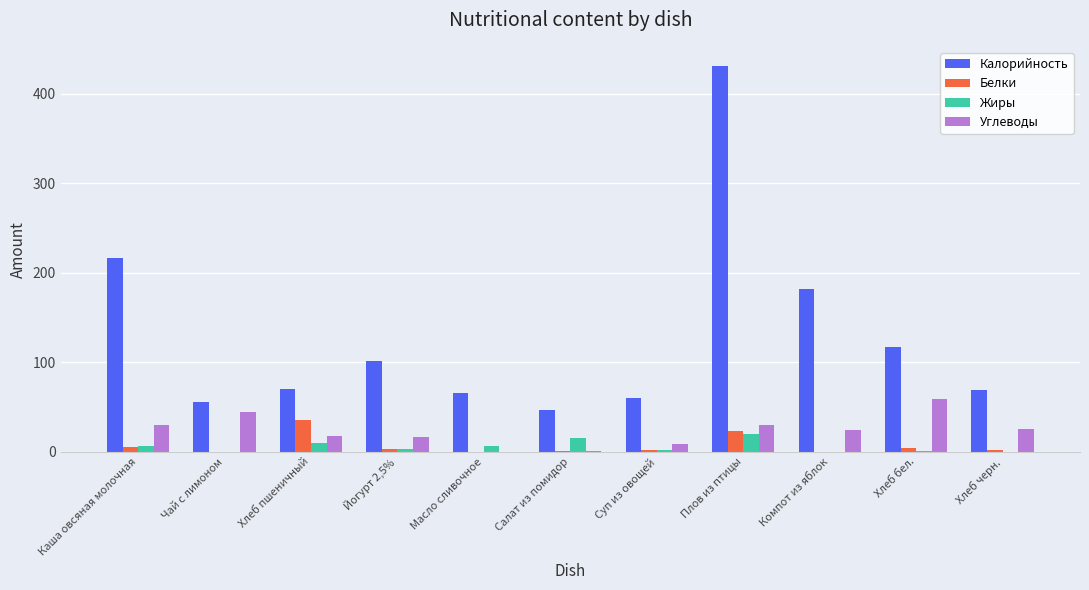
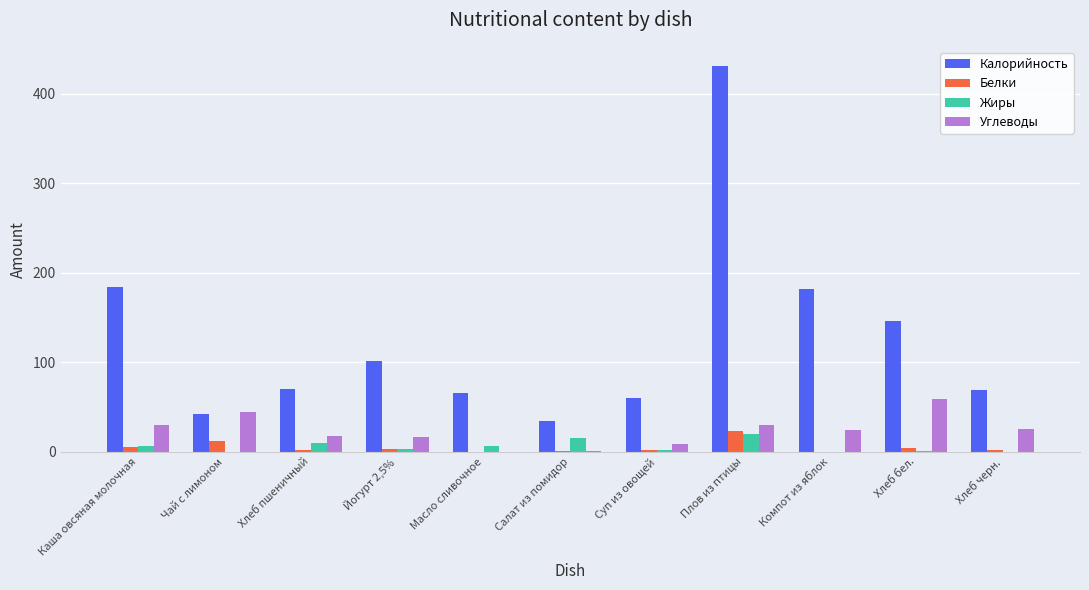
  {
    "Калорийность": {
-     "Каша овсяная молочная": 220,
-     "Чай с лимоном": 60,
+     "Каша овсяная молочная": 180,
+     "Чай с лимоном": 40,
      "Хлеб пшеничный": 70,
      "Йогурт 2,5%": 100,
      "Масло сливочное": 70,
-     "Салат из помидор": 50,
+     "Салат из помидор": 30,
      "Суп из овощей": 60,
      "Плов из птицы": 430,
      "Компот из яблок": 180,
-     "Хлеб бел.": 120,
+     "Хлеб бел.": 150,
      "Хлеб черн.": 70
    },
    "Белки": {
      "Каша овсяная молочная": 10,
-     "Чай с лимоном": 0,
-     "Хлеб пшеничный": 40,
+     "Чай с лимоном": 10,
+     "Хлеб пшеничный": 0,
      "Йогурт 2,5%": 0,
      "Масло сливочное": 0,
      "Плов из птицы": 20,
      "Хлеб бел.": 0
    },
    "Жиры": {
      "Каша овсяная молочная": 10,
      "Чай с лимоном": 0,
      "Хлеб пшеничный": 10,
      "Йогурт 2,5%": 0,
      "Масло сливочное": 10,
      "Салат из помидор": 20,
      "Плов из птицы": 20,
      "Компот из яблок": 0
    },
    "Углеводы": {
      "Каша овсяная молочная": 30,
      "Чай с лимоном": 40,
      "Хлеб пшеничный": 20,
      "Йогурт 2,5%": 20,
      "Масло сливочное": 0,
      "Суп из овощей": 10,
      "Плов из птицы": 30,
      "Компот из яблок": 20,
      "Хлеб бел.": 60,
      "Хлеб черн.": 30
    }
  }
